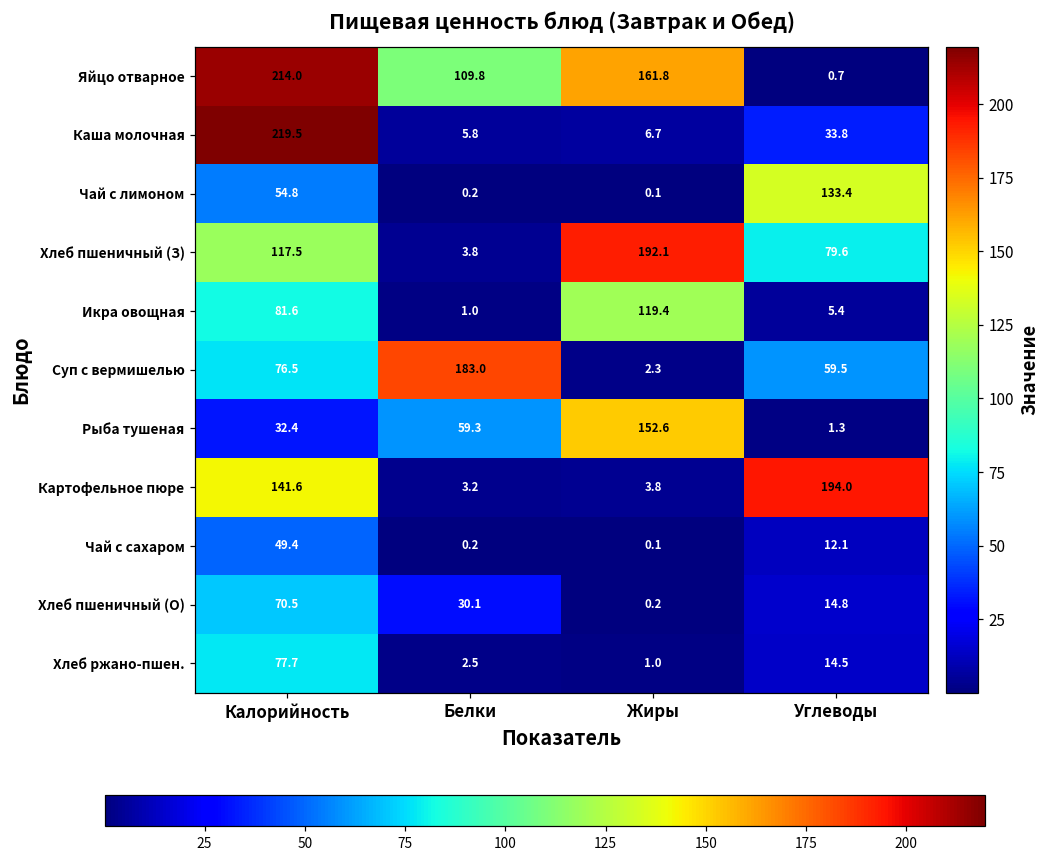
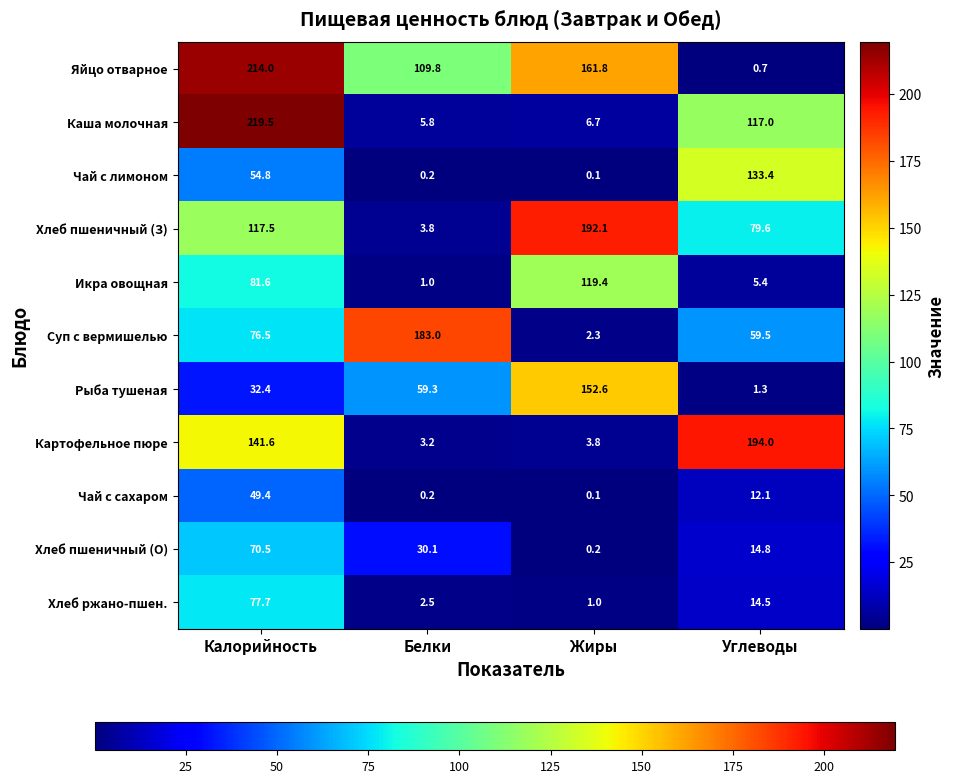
  {
    "Яйцо отварное": {
      "Калорийность": 214.0,
      "Белки": 109.8,
      "Жиры": 161.8,
      "Углеводы": 0.7
    },
    "Каша молочная": {
      "Калорийность": 219.5,
      "Белки": 5.8,
      "Жиры": 6.7,
-     "Углеводы": 33.8
+     "Углеводы": 117.0
    },
    "Чай с лимоном": {
      "Калорийность": 54.8,
      "Белки": 0.2,
      "Жиры": 0.1,
      "Углеводы": 133.4
    },
    "Хлеб пшеничный (З)": {
      "Калорийность": 117.5,
      "Белки": 3.8,
      "Жиры": 192.1,
      "Углеводы": 79.6
    },
    "Икра овощная": {
      "Калорийность": 81.6,
      "Белки": 1.0,
      "Жиры": 119.4,
      "Углеводы": 5.4
    },
    "Суп с вермишелью": {
      "Калорийность": 76.5,
      "Белки": 183.0,
      "Жиры": 2.3,
      "Углеводы": 59.5
    },
    "Рыба тушеная": {
      "Калорийность": 32.4,
      "Белки": 59.3,
      "Жиры": 152.6,
      "Углеводы": 1.3
    },
    "Картофельное пюре": {
      "Калорийность": 141.6,
      "Белки": 3.2,
      "Жиры": 3.8,
      "Углеводы": 194.0
    },
    "Чай с сахаром": {
      "Калорийность": 49.4,
      "Белки": 0.2,
      "Жиры": 0.1,
      "Углеводы": 12.1
    },
    "Хлеб пшеничный (О)": {
      "Калорийность": 70.5,
      "Белки": 30.1,
      "Жиры": 0.2,
      "Углеводы": 14.8
    },
    "Хлеб ржано-пшен.": {
      "Калорийность": 77.7,
      "Белки": 2.5,
      "Жиры": 1.0,
      "Углеводы": 14.5
    }
  }
